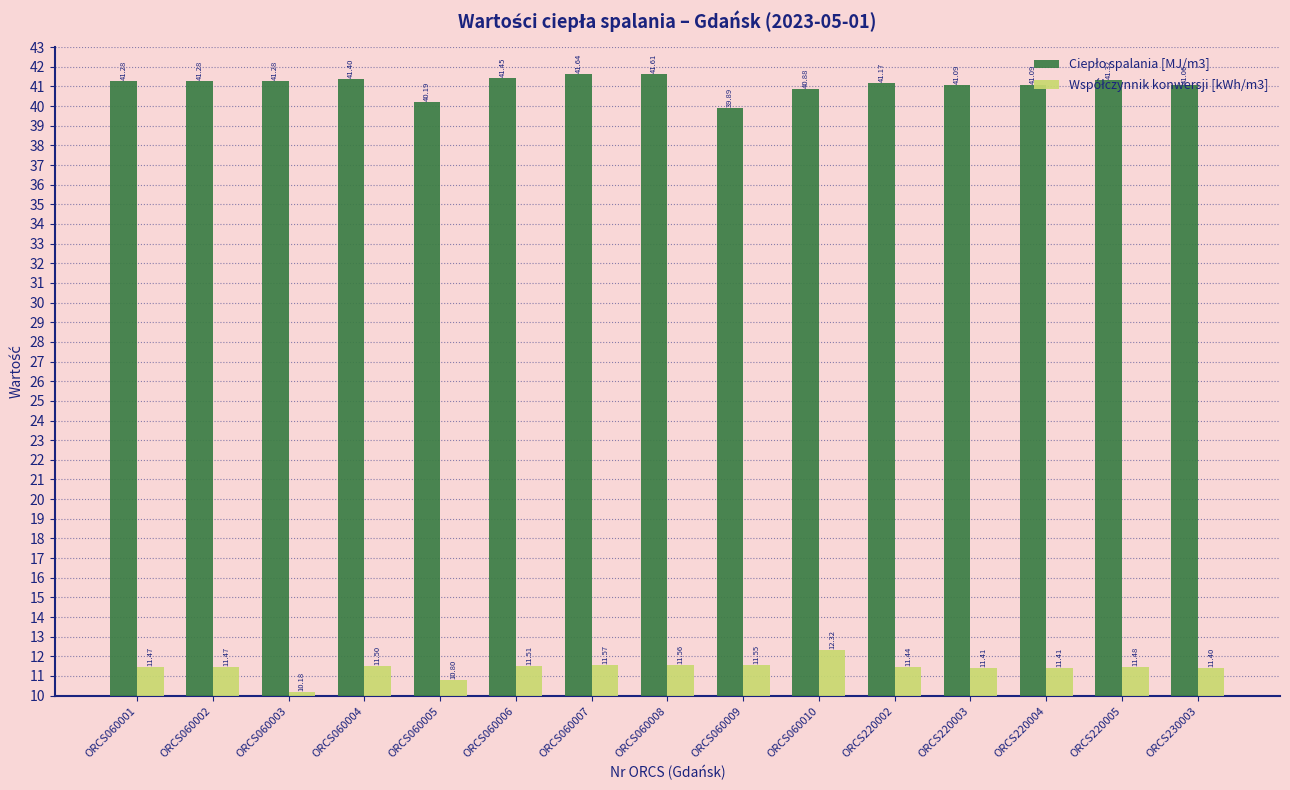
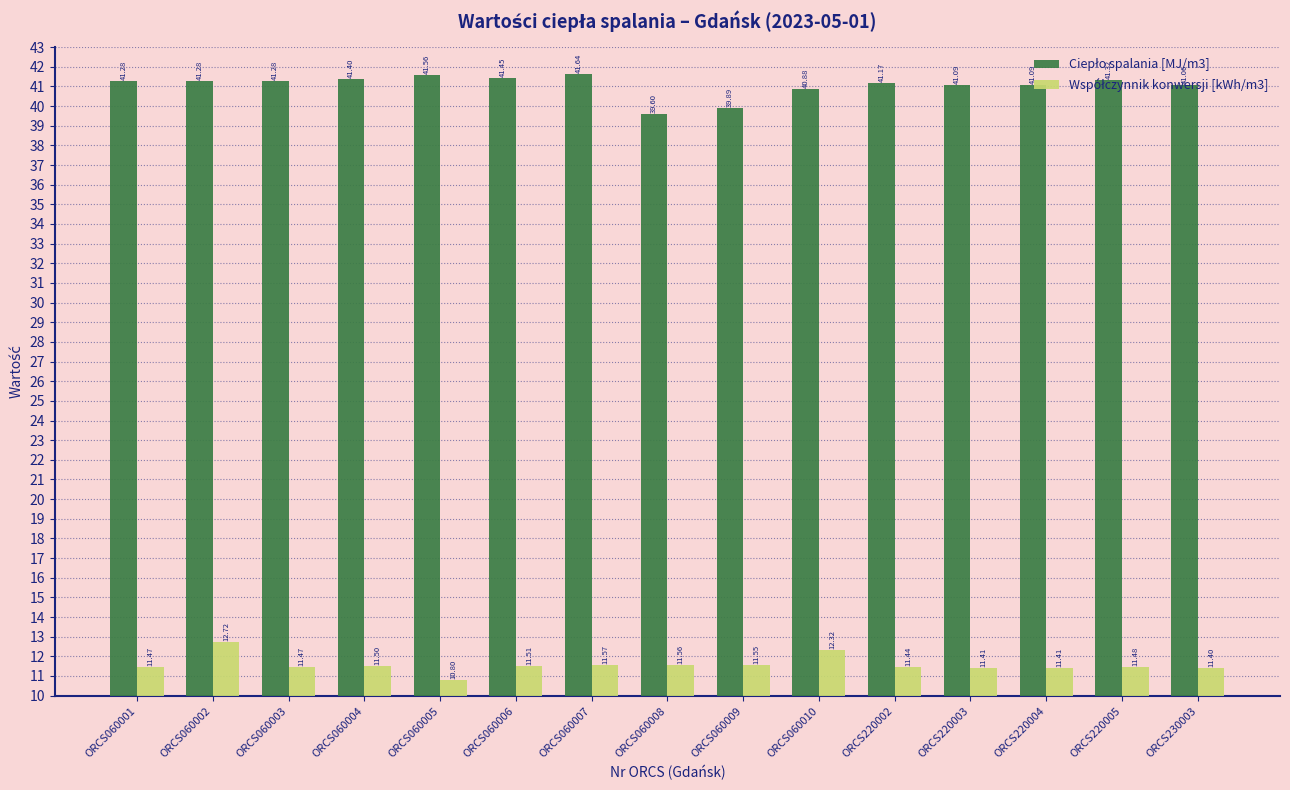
  {
    "Ciepło spalania [MJ/m3]": {
      "ORCS060001": 41.28,
      "ORCS060002": 41.28,
      "ORCS060003": 41.28,
      "ORCS060004": 41.40,
-     "ORCS060005": 40.19,
+     "ORCS060005": 41.56,
      "ORCS060006": 41.45,
      "ORCS060007": 41.64,
-     "ORCS060008": 41.61,
+     "ORCS060008": 39.60,
      "ORCS060009": 39.89,
      "ORCS060010": 40.88,
      "ORCS220002": 41.17,
      "ORCS220003": 41.09,
      "ORCS220004": 41.09,
      "ORCS220005": 41.32,
      "ORCS230003": 41.06
    },
    "Współczynnik konwersji [kWh/m3]": {
      "ORCS060001": 11.47,
-     "ORCS060002": 11.47,
-     "ORCS060003": 10.18,
+     "ORCS060002": 12.72,
+     "ORCS060003": 11.47,
      "ORCS060004": 11.50,
      "ORCS060005": 10.80,
      "ORCS060006": 11.51,
      "ORCS060007": 11.57,
      "ORCS060008": 11.56,
      "ORCS060009": 11.55,
      "ORCS060010": 12.32,
      "ORCS220002": 11.44,
      "ORCS220003": 11.41,
      "ORCS220004": 11.41,
      "ORCS220005": 11.48,
      "ORCS230003": 11.40
    }
  }
